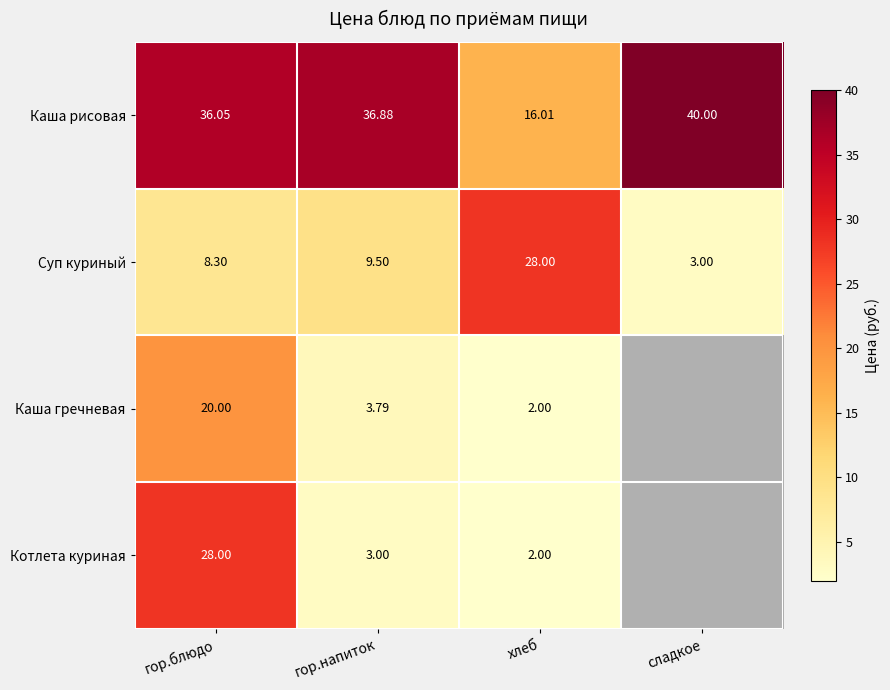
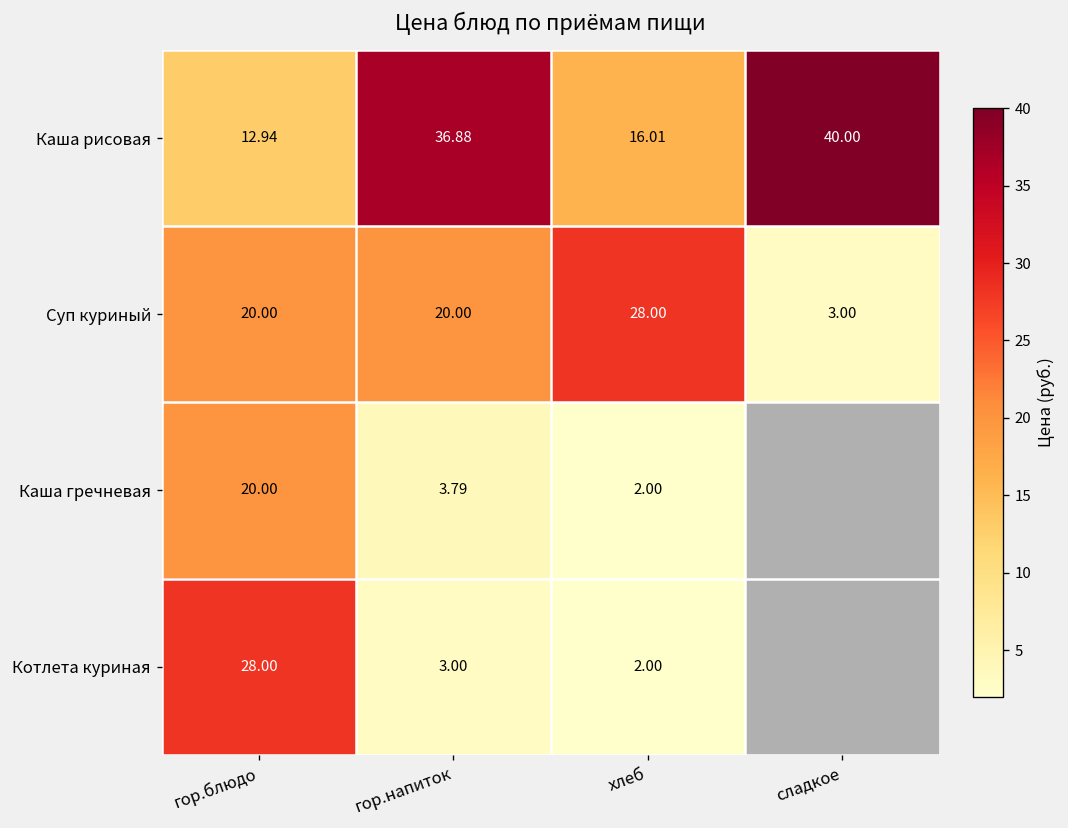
  {
    "Каша рисовая": {
-     "гор.блюдо": 36.05,
+     "гор.блюдо": 12.94,
      "гор.напиток": 36.88,
      "хлеб": 16.01,
      "сладкое": 40.00
    },
    "Суп куриный": {
-     "гор.блюдо": 8.30,
-     "гор.напиток": 9.50,
+     "гор.блюдо": 20.00,
+     "гор.напиток": 20.00,
      "хлеб": 28.00,
      "сладкое": 3.00
    },
    "Каша гречневая": {
      "гор.блюдо": 20.00,
      "гор.напиток": 3.79,
      "хлеб": 2.00
    },
    "Котлета куриная": {
      "гор.блюдо": 28.00,
      "гор.напиток": 3.00,
      "хлеб": 2.00
    }
  }
